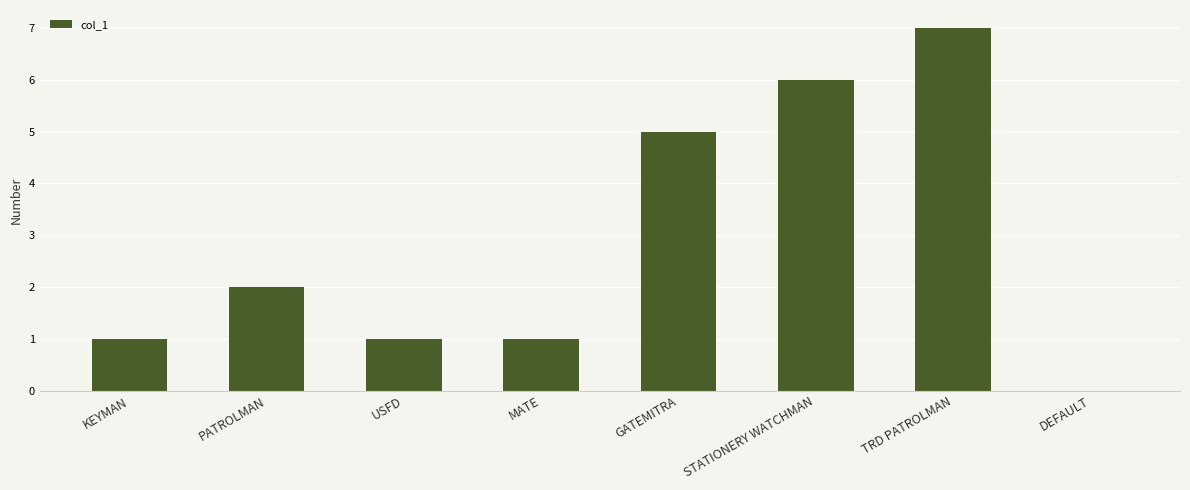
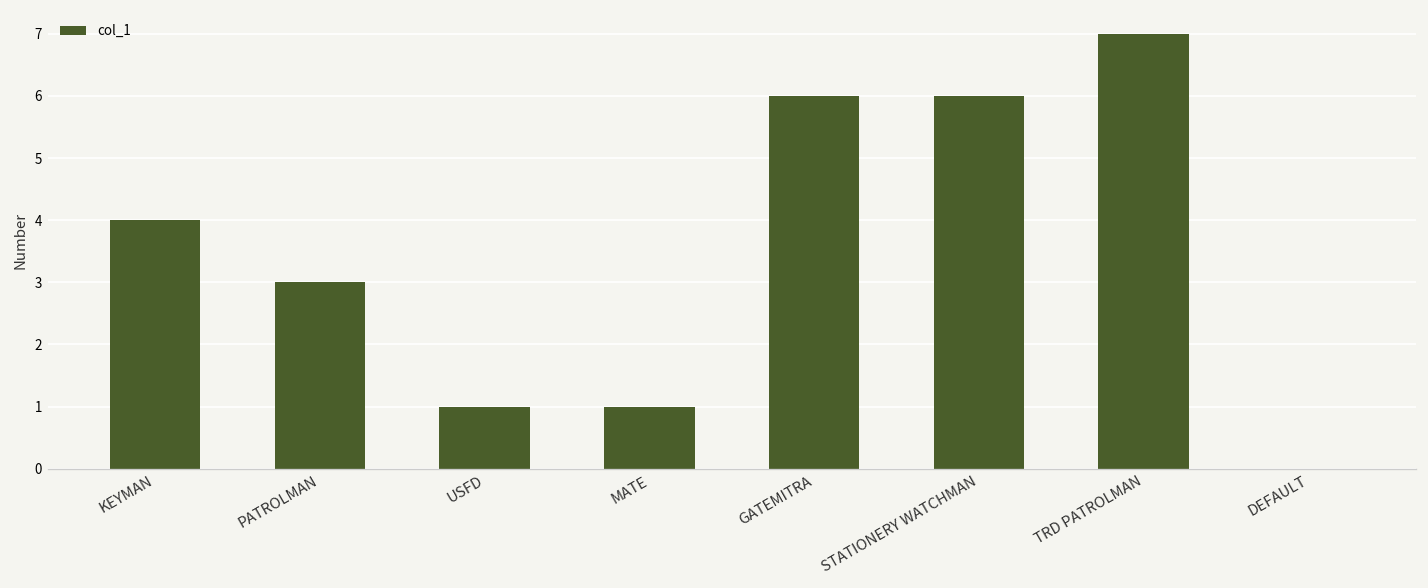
  {
-   "KEYMAN": 1,
-   "PATROLMAN": 2,
+   "KEYMAN": 4,
+   "PATROLMAN": 3,
    "USFD": 1,
    "MATE": 1,
-   "GATEMITRA": 5,
+   "GATEMITRA": 6,
    "STATIONERY WATCHMAN": 6,
    "TRD PATROLMAN": 7,
    "DEFAULT": 0
  }
